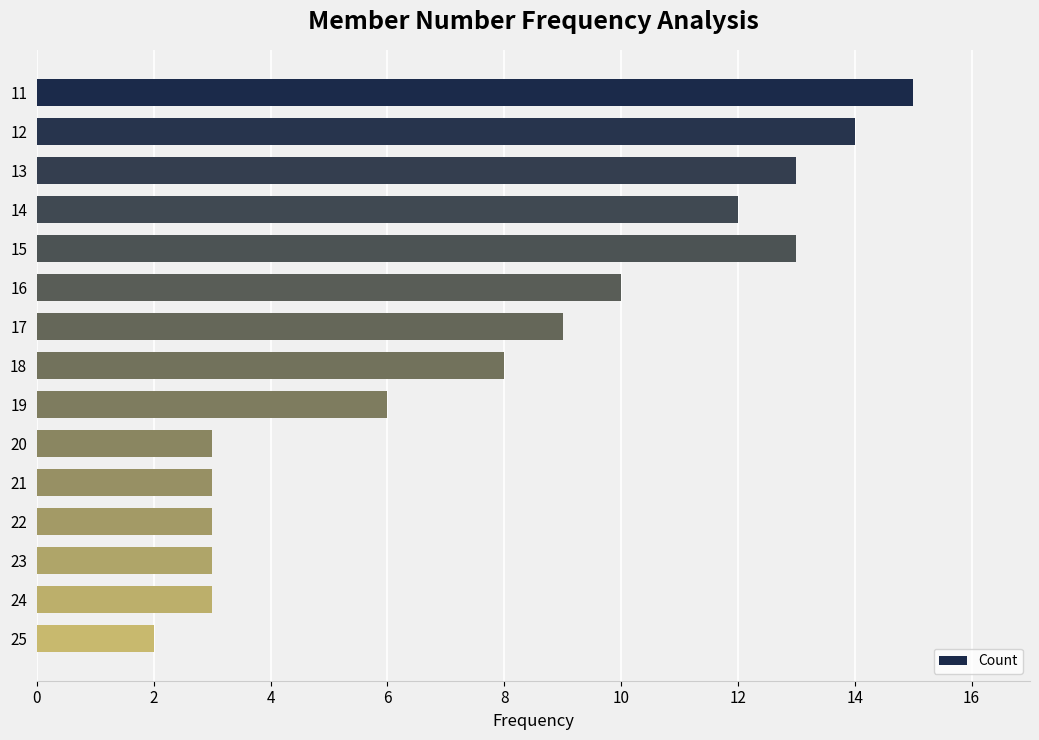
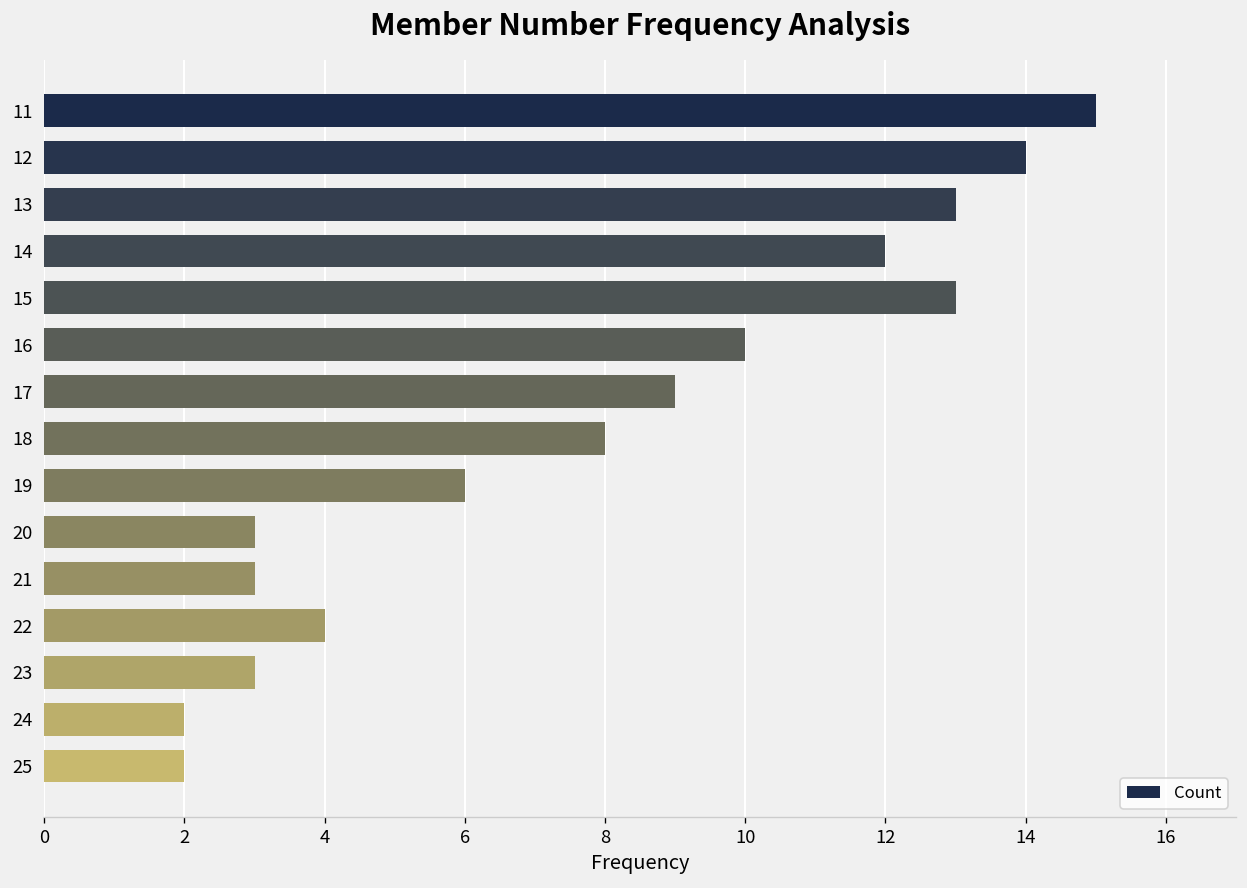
  {
    "11": 15,
    "12": 14,
    "13": 13,
    "14": 12,
    "15": 13,
    "16": 10,
    "17": 9,
    "18": 8,
    "19": 6,
    "20": 3,
    "21": 3,
-   "22": 3,
+   "22": 4,
    "23": 3,
-   "24": 3,
+   "24": 2,
    "25": 2
  }
